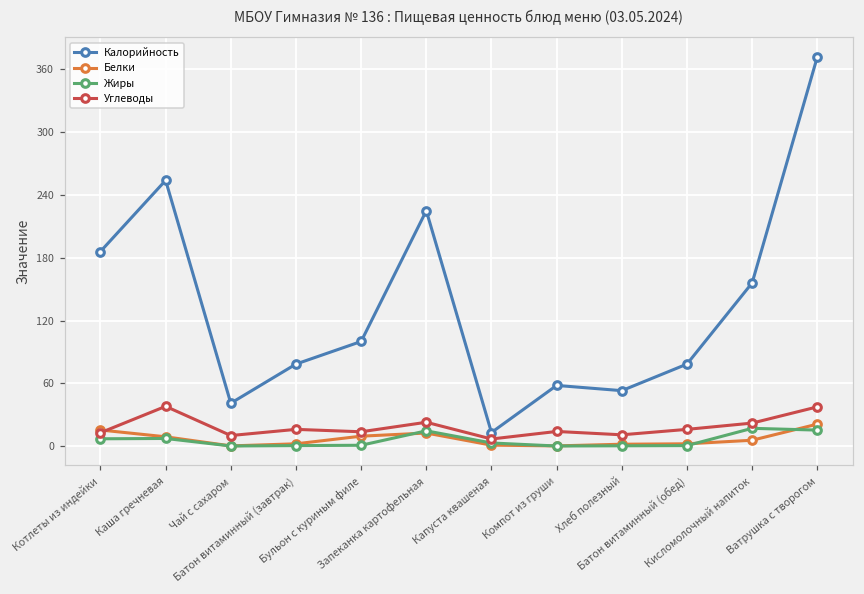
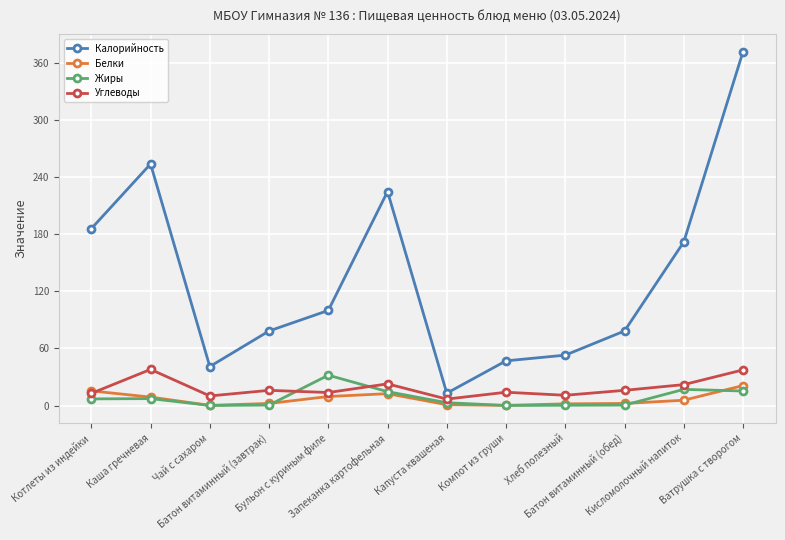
  {
    "Калорийность": {
      "Котлеты из индейки": 190,
      "Каша гречневая": 250,
      "Чай с сахаром": 40,
      "Батон витаминный (завтрак)": 80,
      "Бульон с куриным филе": 100,
      "Запеканка картофельная": 230,
      "Капуста квашеная": 10,
-     "Компот из груши": 60,
+     "Компот из груши": 50,
      "Хлеб полезный": 50,
      "Батон витаминный (обед)": 80,
-     "Кисломолочный напиток": 160,
+     "Кисломолочный напиток": 170,
      "Ватрушка с творогом": 370
    },
    "Жиры": {
      "Котлеты из индейки": 10,
-     "Бульон с куриным филе": 0,
+     "Бульон с куриным филе": 30,
      "Кисломолочный напиток": 20,
      "Ватрушка с творогом": 20
    }
  }
